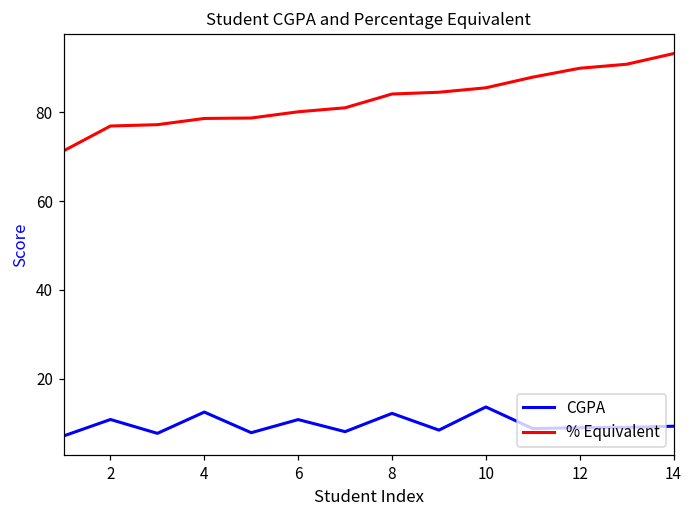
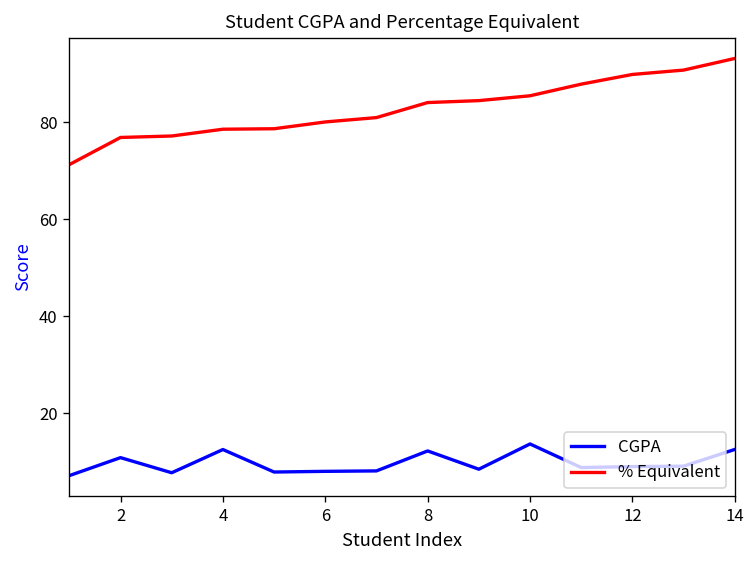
  {
    "CGPA": {
      "2": 11,
      "4": 13,
-     "6": 11,
+     "6": 8,
      "8": 12,
      "10": 14,
-     "14": 9
+     "14": 13
    },
    "% Equivalent": {
      "2": 77,
      "4": 79,
      "6": 80,
      "8": 84,
      "10": 86,
      "12": 90,
      "14": 93
    }
  }
